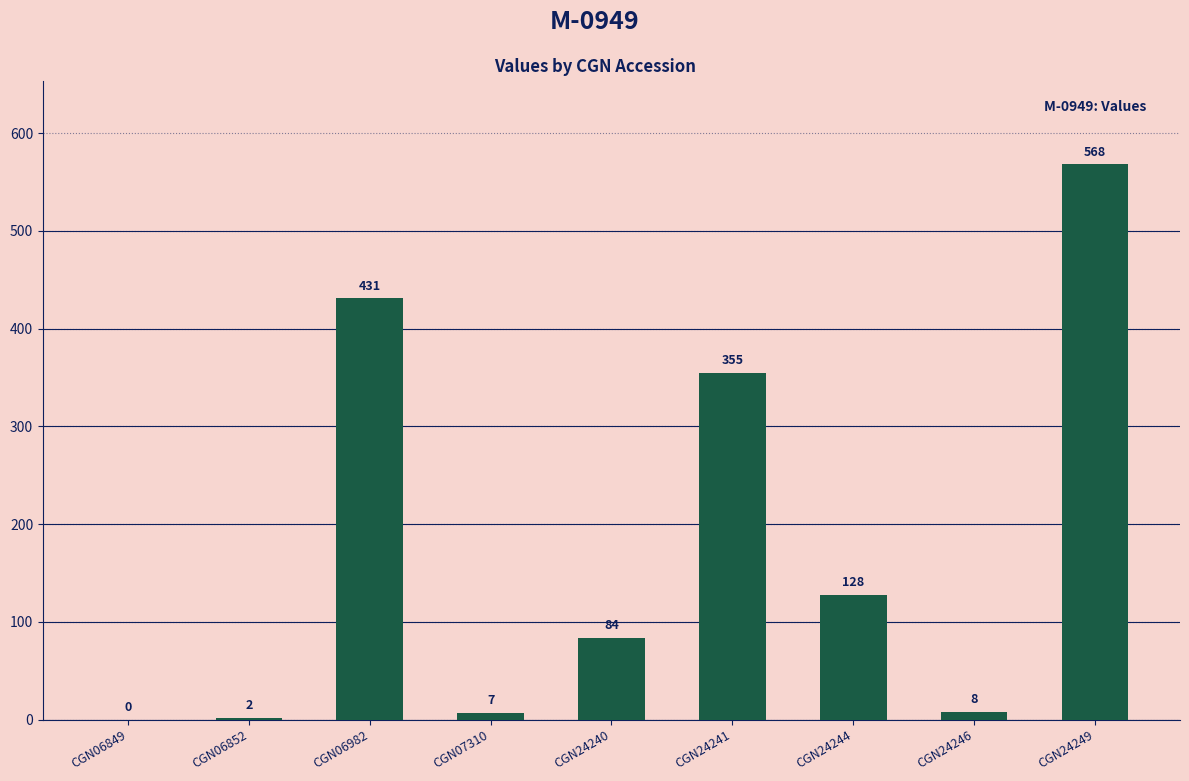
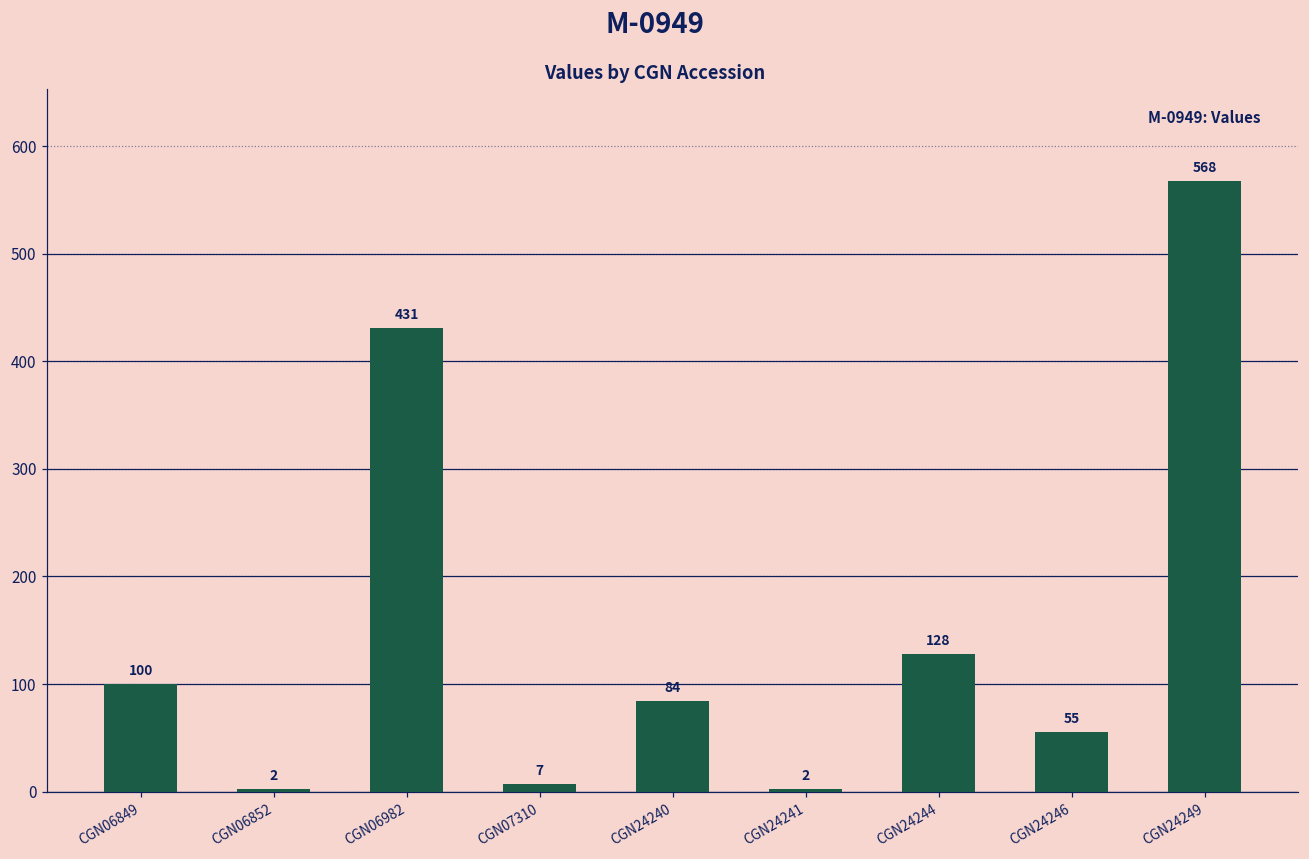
  {
-   "CGN06849": 0,
+   "CGN06849": 100,
    "CGN06852": 2,
    "CGN06982": 431,
    "CGN07310": 7,
    "CGN24240": 84,
-   "CGN24241": 355,
+   "CGN24241": 2,
    "CGN24244": 128,
-   "CGN24246": 8,
+   "CGN24246": 55,
    "CGN24249": 568
  }
